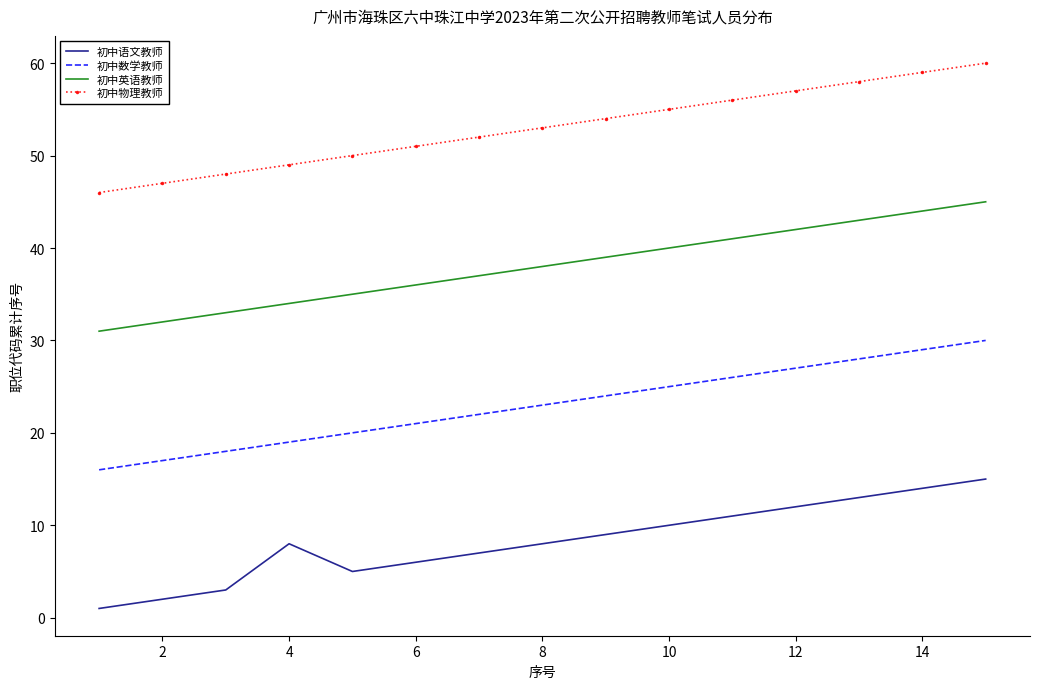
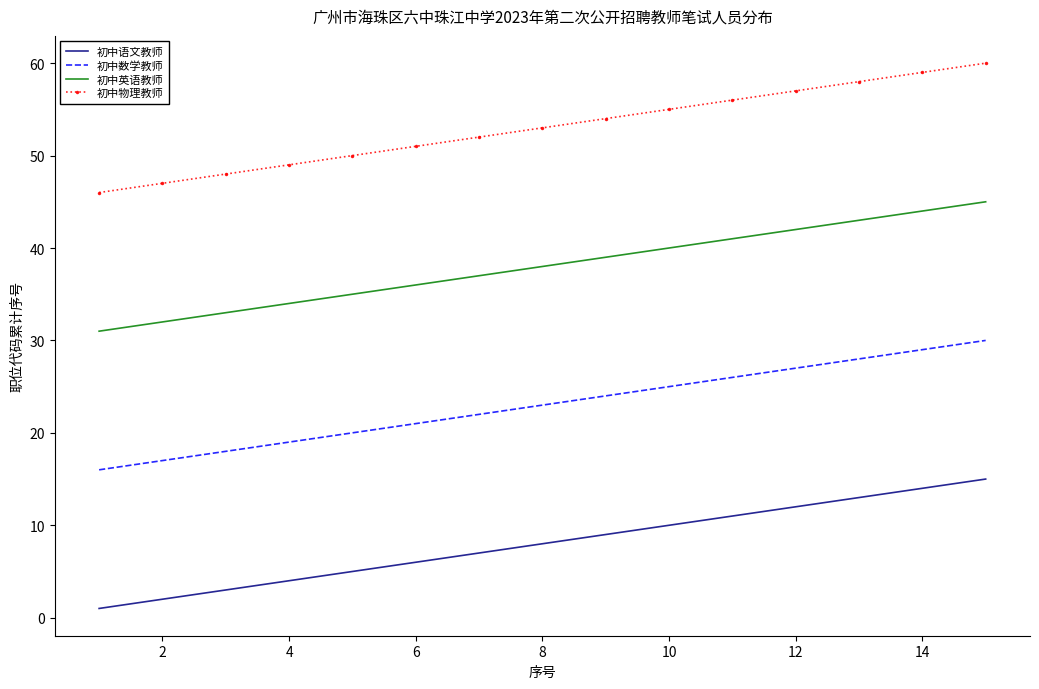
  {
    "初中语文教师": {
      "2": 2,
-     "4": 8,
+     "4": 4,
      "6": 6,
      "8": 8,
      "10": 10,
      "12": 12,
      "14": 14
    },
    "初中数学教师": {
      "2": 17,
      "4": 19,
      "6": 21,
      "8": 23,
      "10": 25,
      "12": 27,
      "14": 29
    },
    "初中英语教师": {
      "2": 32,
      "4": 34,
      "6": 36,
      "8": 38,
      "10": 40,
      "12": 42,
      "14": 44
    },
    "初中物理教师": {
      "2": 47,
      "4": 49,
      "6": 51,
      "8": 53,
      "10": 55,
      "12": 57,
      "14": 59
    }
  }
